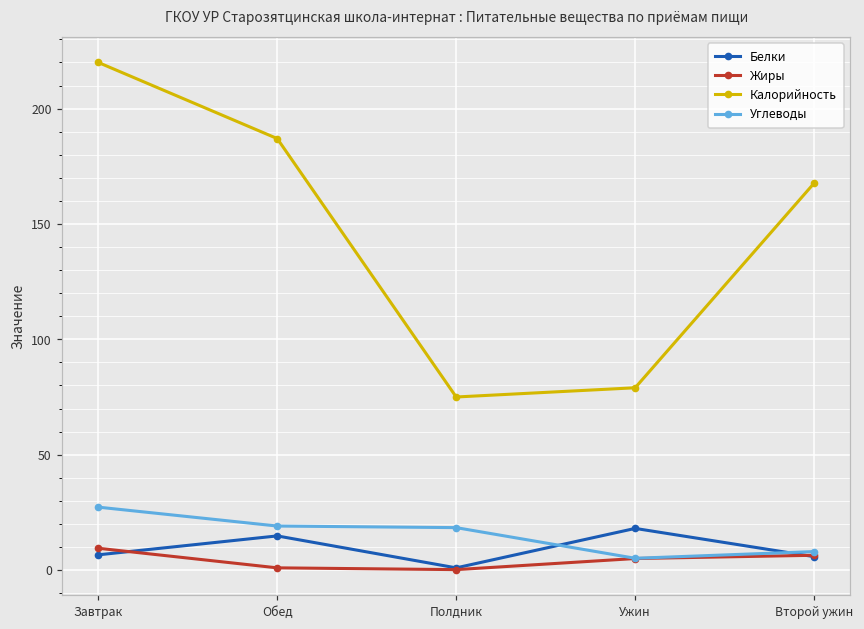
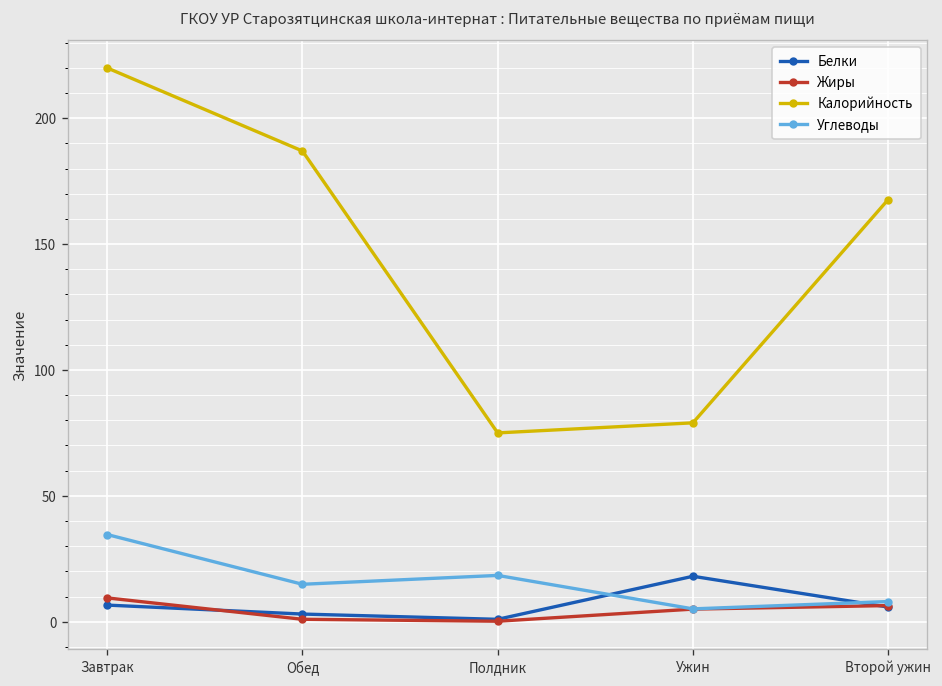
  {
    "Белки": {
      "Завтрак": 7,
-     "Обед": 15,
+     "Обед": 3,
      "Ужин": 18
    },
    "Жиры": {
      "Завтрак": 9,
      "Обед": 1
    },
    "Калорийность": {
      "Завтрак": 220,
      "Обед": 187,
      "Полдник": 75,
      "Ужин": 79,
      "Второй ужин": 168
    },
    "Углеводы": {
-     "Завтрак": 27,
-     "Обед": 19,
+     "Завтрак": 35,
+     "Обед": 15,
      "Полдник": 18,
      "Второй ужин": 8
    }
  }
